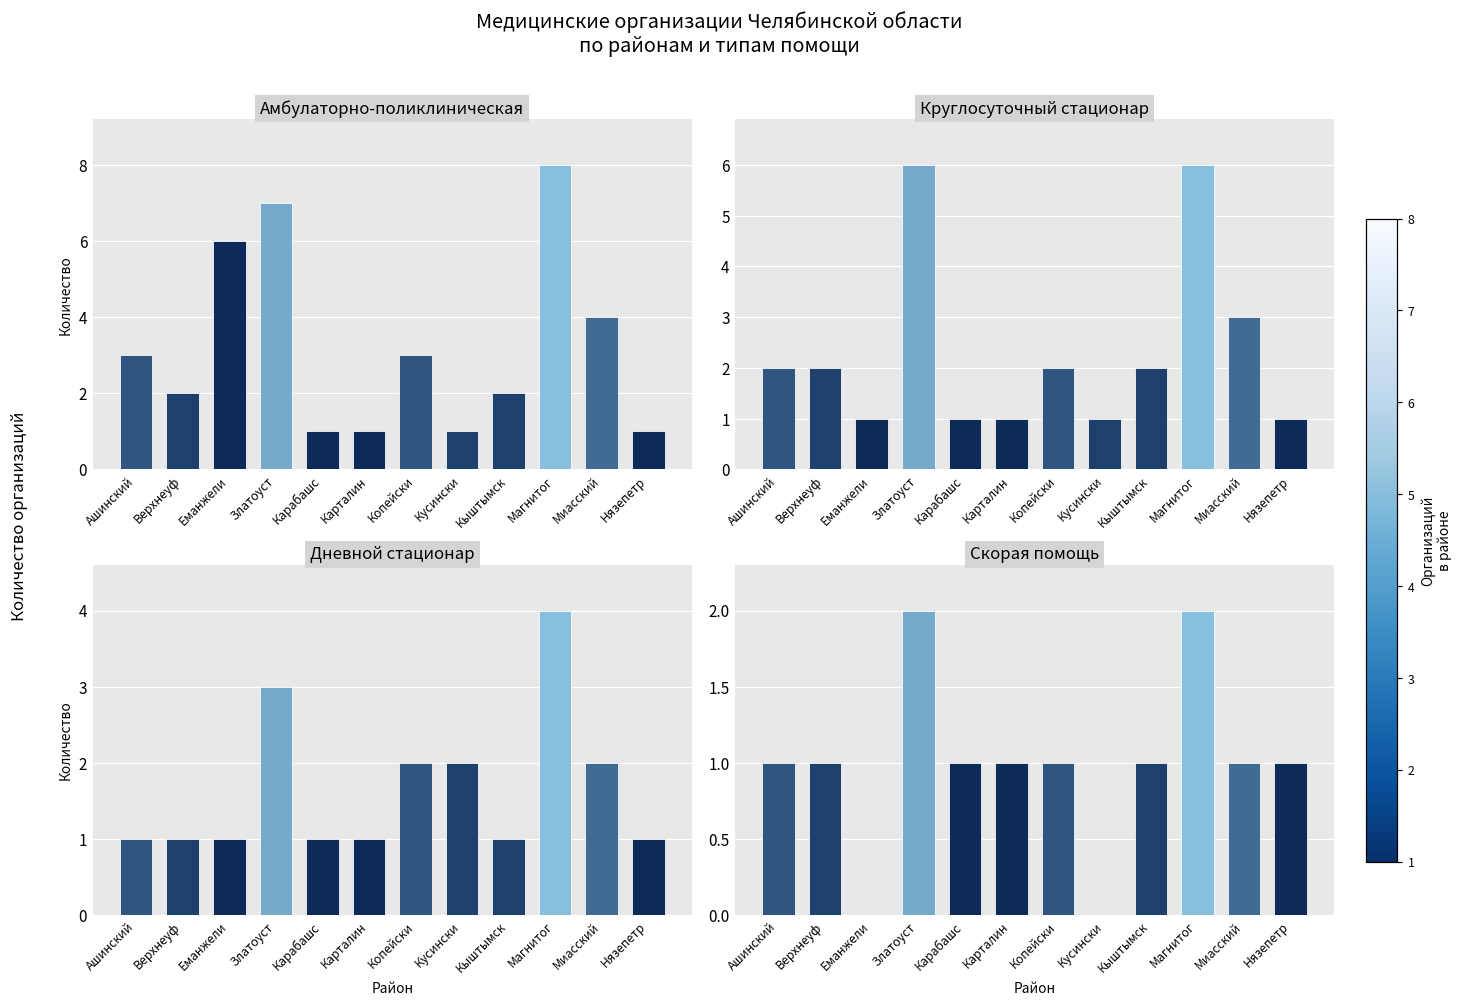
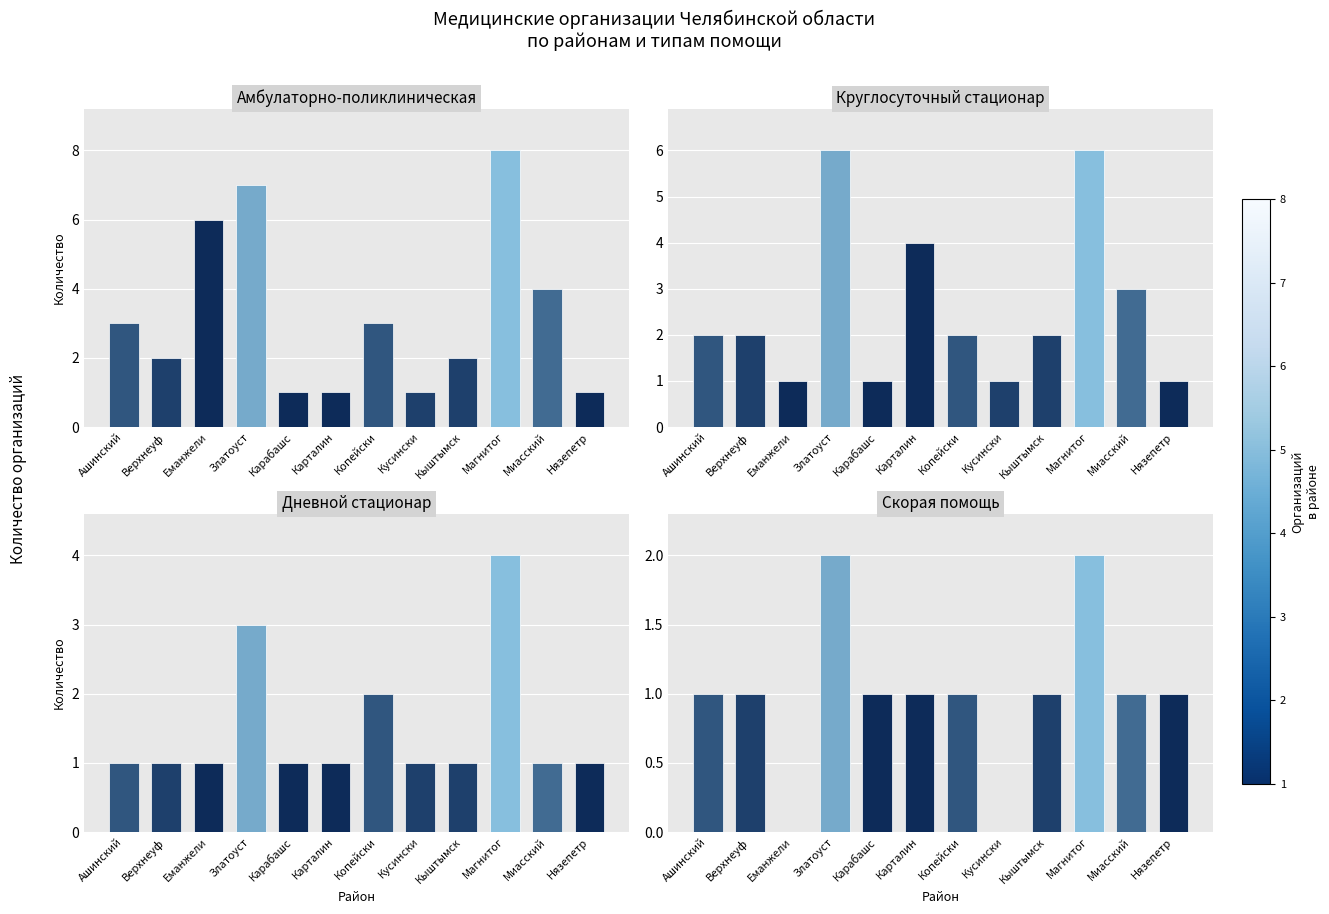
  {
    "Амбулаторно-поликлиническая": {
      "Ашинский": 3.0,
      "Верхнеуф": 2.0,
      "Еманжели": 6.0,
      "Златоуст": 7.0,
      "Карабашс": 1.0,
      "Карталин": 1.0,
      "Копейски": 3.0,
      "Кусински": 1.0,
      "Кыштымск": 2.0,
      "Магнитог": 8.0,
      "Миасский": 4.0,
      "Нязепетр": 1.0
    },
    "Круглосуточный стационар": {
      "Ашинский": 2,
      "Верхнеуф": 2,
      "Еманжели": 1,
      "Златоуст": 6,
      "Карабашс": 1,
-     "Карталин": 1,
+     "Карталин": 4,
      "Копейски": 2,
      "Кусински": 1,
      "Кыштымск": 2,
      "Магнитог": 6,
      "Миасский": 3,
      "Нязепетр": 1
    },
    "Дневной стационар": {
      "Ашинский": 1,
      "Верхнеуф": 1,
      "Еманжели": 1,
      "Златоуст": 3,
      "Карабашс": 1,
      "Карталин": 1,
      "Копейски": 2,
-     "Кусински": 2,
+     "Кусински": 1,
      "Кыштымск": 1,
      "Магнитог": 4,
-     "Миасский": 2,
+     "Миасский": 1,
      "Нязепетр": 1
    },
    "Скорая помощь": {
      "Ашинский": 1.00,
      "Верхнеуф": 1.00,
      "Еманжели": 0.00,
      "Златоуст": 2.00,
      "Карабашс": 1.00,
      "Карталин": 1.00,
      "Копейски": 1.00,
      "Кусински": 0.00,
      "Кыштымск": 1.00,
      "Магнитог": 2.00,
      "Миасский": 1.00,
      "Нязепетр": 1.00
    }
  }
